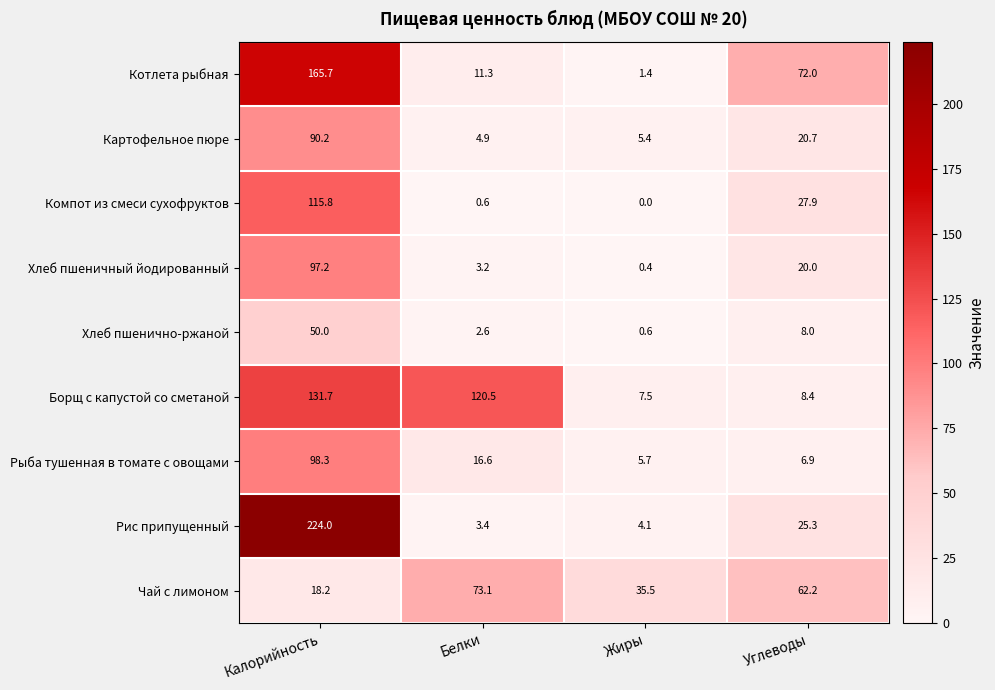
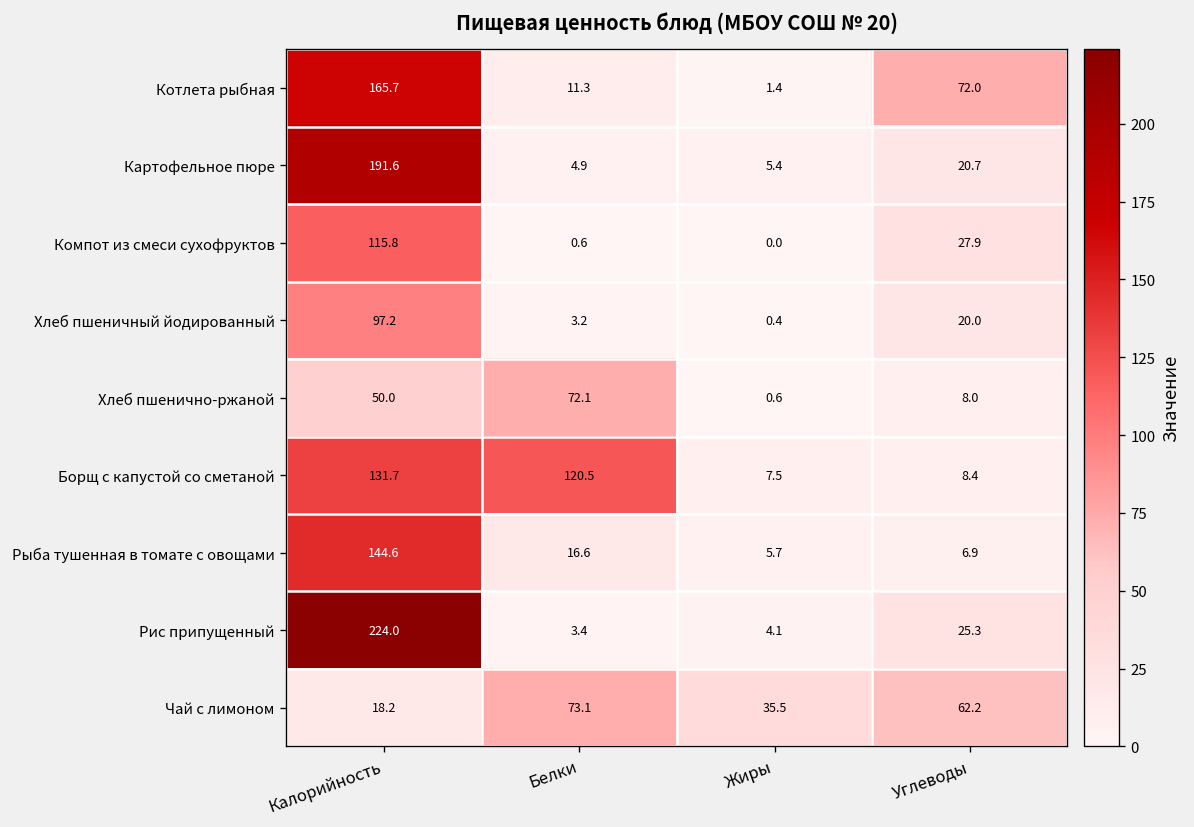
  {
    "Котлета рыбная": {
      "Калорийность": 165.7,
      "Белки": 11.3,
      "Жиры": 1.4,
      "Углеводы": 72.0
    },
    "Картофельное пюре": {
-     "Калорийность": 90.2,
+     "Калорийность": 191.6,
      "Белки": 4.9,
      "Жиры": 5.4,
      "Углеводы": 20.7
    },
    "Компот из смеси сухофруктов": {
      "Калорийность": 115.8,
      "Белки": 0.6,
      "Жиры": 0.0,
      "Углеводы": 27.9
    },
    "Хлеб пшеничный йодированный": {
      "Калорийность": 97.2,
      "Белки": 3.2,
      "Жиры": 0.4,
      "Углеводы": 20.0
    },
    "Хлеб пшенично-ржаной": {
      "Калорийность": 50.0,
-     "Белки": 2.6,
+     "Белки": 72.1,
      "Жиры": 0.6,
      "Углеводы": 8.0
    },
    "Борщ с капустой со сметаной": {
      "Калорийность": 131.7,
      "Белки": 120.5,
      "Жиры": 7.5,
      "Углеводы": 8.4
    },
    "Рыба тушенная в томате с овощами": {
-     "Калорийность": 98.3,
+     "Калорийность": 144.6,
      "Белки": 16.6,
      "Жиры": 5.7,
      "Углеводы": 6.9
    },
    "Рис припущенный": {
      "Калорийность": 224.0,
      "Белки": 3.4,
      "Жиры": 4.1,
      "Углеводы": 25.3
    },
    "Чай с лимоном": {
      "Калорийность": 18.2,
      "Белки": 73.1,
      "Жиры": 35.5,
      "Углеводы": 62.2
    }
  }
